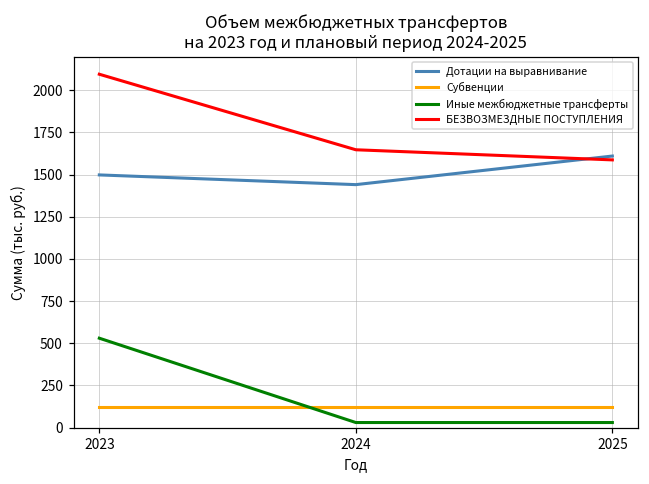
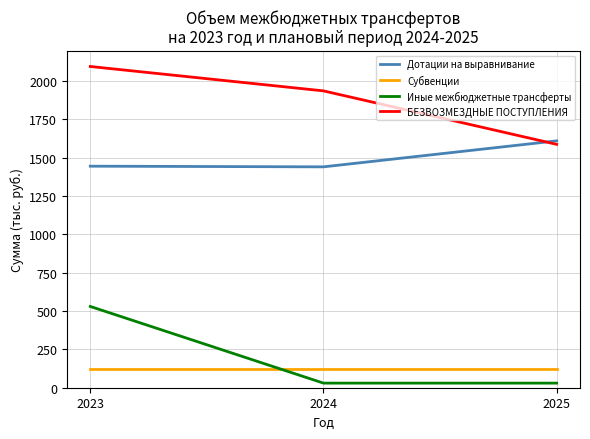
  {
    "Дотации на выравнивание": {
-     "2023": 1500,
+     "2023": 1440,
      "2024": 1440,
      "2025": 1610
    },
    "Субвенции": {
      "2023": 120,
      "2024": 120,
      "2025": 120
    },
    "Иные межбюджетные трансферты": {
      "2023": 530,
      "2024": 30,
      "2025": 30
    },
    "БЕЗВОЗМЕЗДНЫЕ ПОСТУПЛЕНИЯ": {
      "2023": 2090,
-     "2024": 1650,
+     "2024": 1940,
      "2025": 1590
    }
  }
